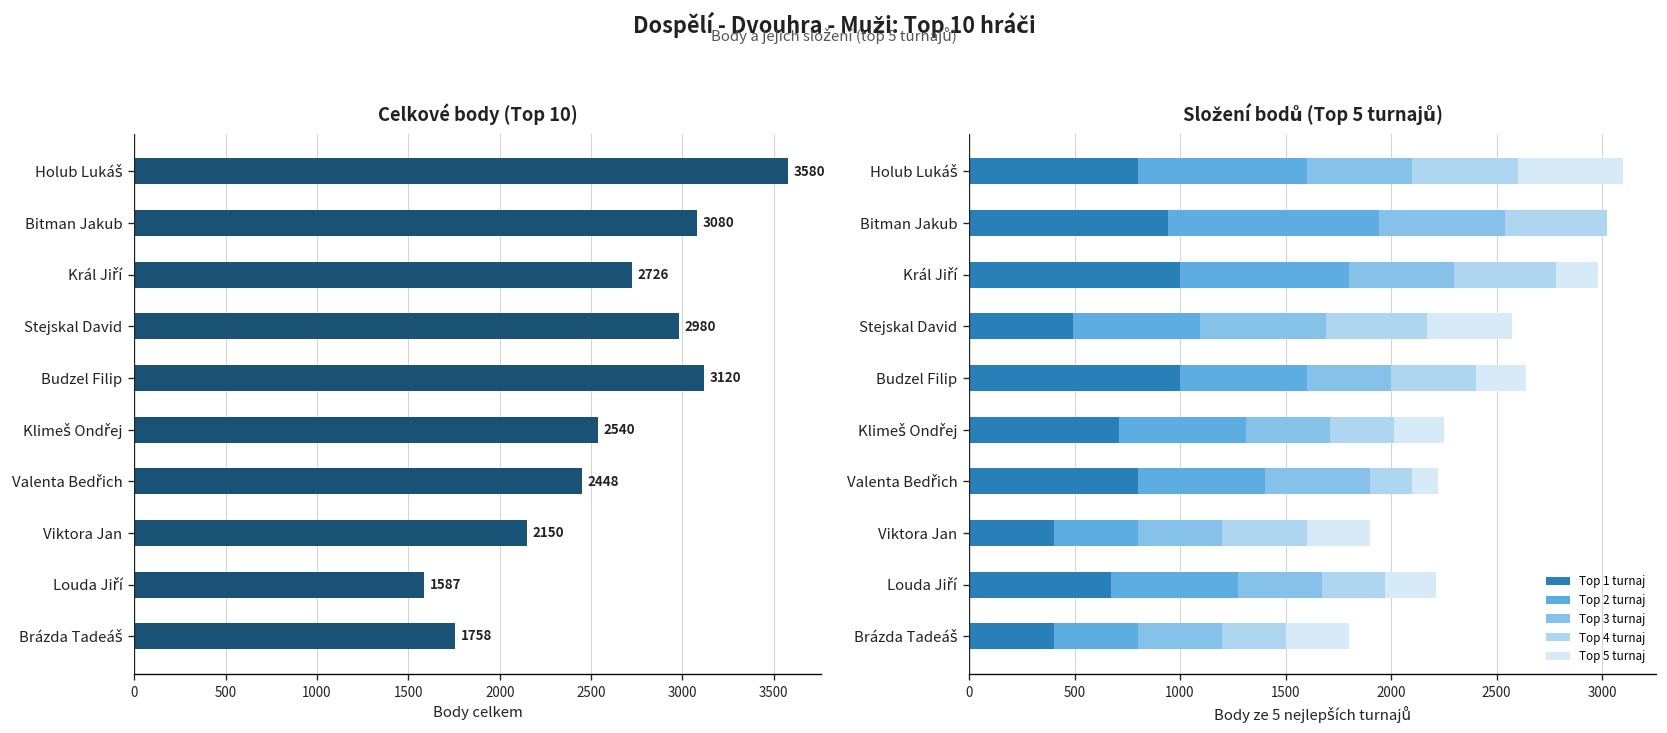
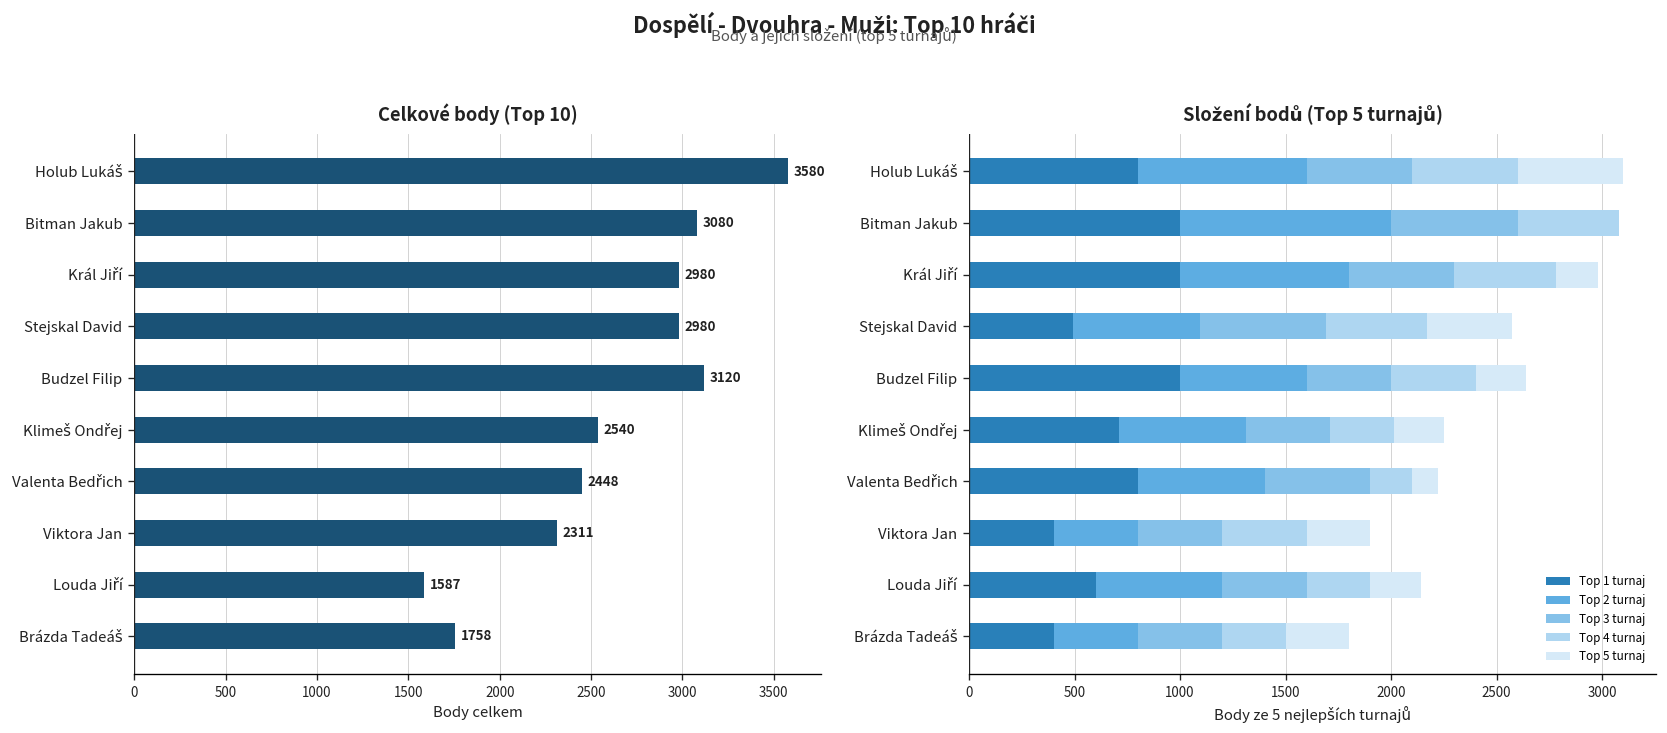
  {
    "Celkové body (Top 10)": {
      "Holub Lukáš": 3580,
      "Bitman Jakub": 3080,
-     "Král Jiří": 2726,
+     "Král Jiří": 2980,
      "Stejskal David": 2980,
      "Budzel Filip": 3120,
      "Klimeš Ondřej": 2540,
      "Valenta Bedřich": 2448,
-     "Viktora Jan": 2150,
+     "Viktora Jan": 2311,
      "Louda Jiří": 1587,
      "Brázda Tadeáš": 1758
    },
    "Složení bodů (Top 5 turnajů)": {
      "Top 1 turnaj": {
        "Holub Lukáš": 800,
-       "Bitman Jakub": 940,
+       "Bitman Jakub": 1000,
        "Král Jiří": 1000,
        "Stejskal David": 490,
        "Budzel Filip": 1000,
        "Klimeš Ondřej": 710,
        "Valenta Bedřich": 800,
        "Viktora Jan": 400,
-       "Louda Jiří": 670,
+       "Louda Jiří": 600,
        "Brázda Tadeáš": 400
      }
    }
  }
